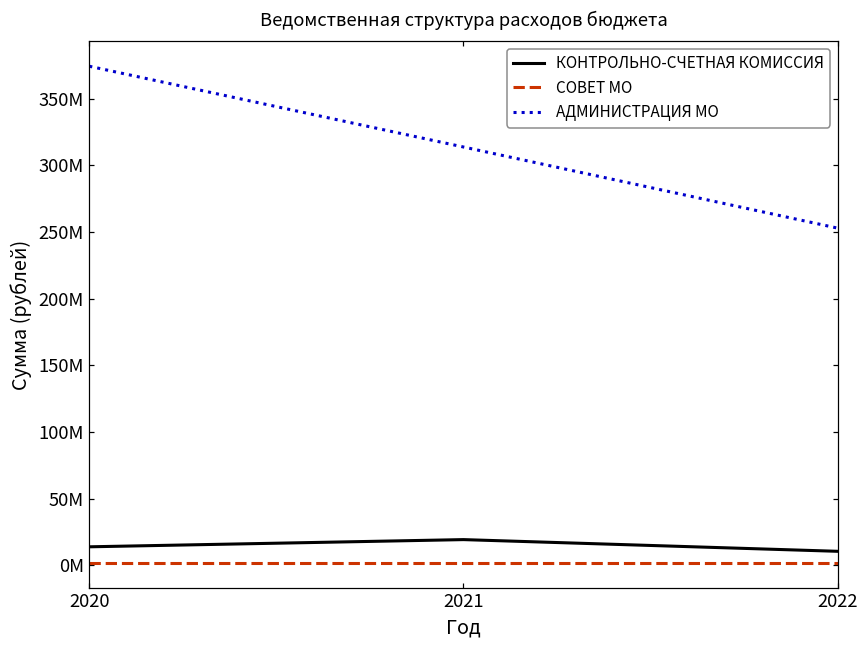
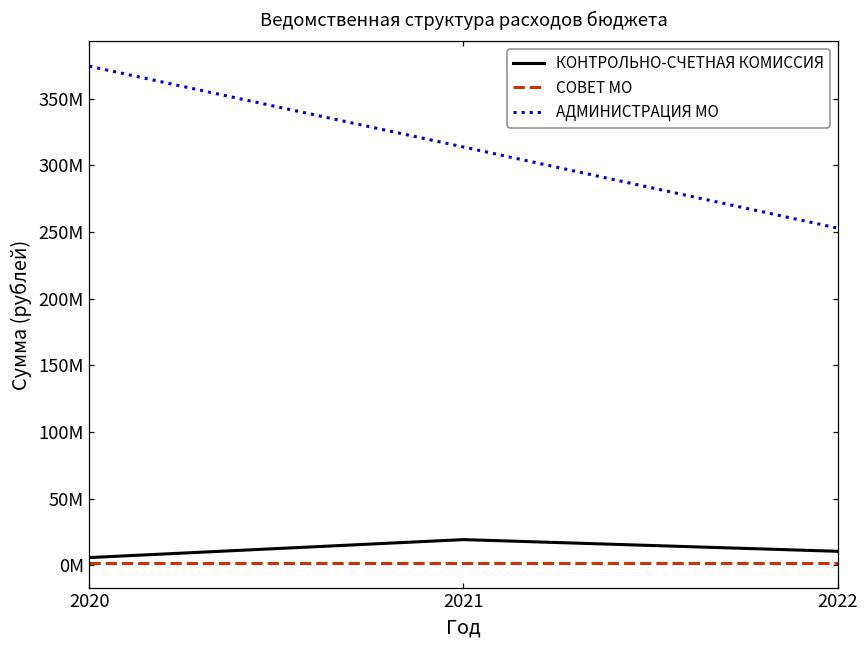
  {
    "КОНТРОЛЬНО-СЧЕТНАЯ КОМИССИЯ": {
-     "2020": 14000000,
+     "2020": 6000000,
      "2021": 19000000,
      "2022": 10000000
    },
    "СОВЕТ МО": {
      "2020": 2000000,
      "2021": 2000000,
      "2022": 2000000
    },
    "АДМИНИСТРАЦИЯ МО": {
      "2020": 374000000,
      "2021": 314000000,
      "2022": 253000000
    }
  }
